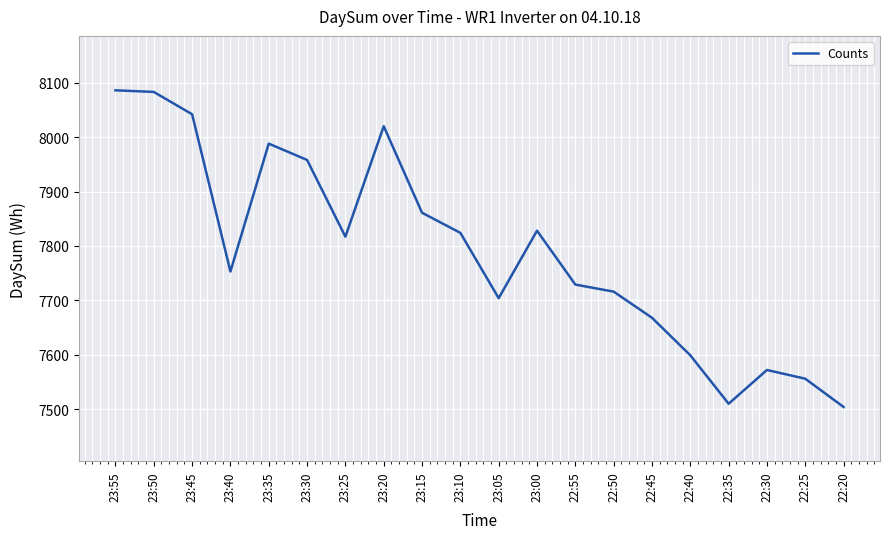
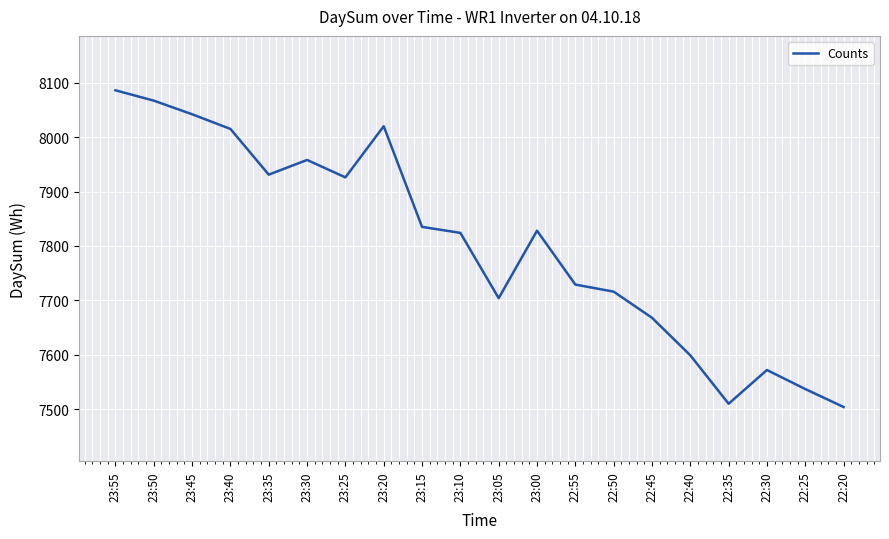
  {
    "23:55": 8090,
-   "23:50": 8080,
+   "23:50": 8070,
    "23:45": 8040,
-   "23:40": 7750,
-   "23:35": 7990,
+   "23:40": 8020,
+   "23:35": 7930,
    "23:30": 7960,
-   "23:25": 7820,
+   "23:25": 7930,
    "23:20": 8020,
-   "23:15": 7860,
+   "23:15": 7840,
    "23:10": 7820,
    "23:05": 7700,
    "23:00": 7830,
    "22:55": 7730,
    "22:50": 7720,
    "22:45": 7670,
    "22:40": 7600,
    "22:35": 7510,
    "22:30": 7570,
-   "22:25": 7560,
+   "22:25": 7540,
    "22:20": 7500
  }
